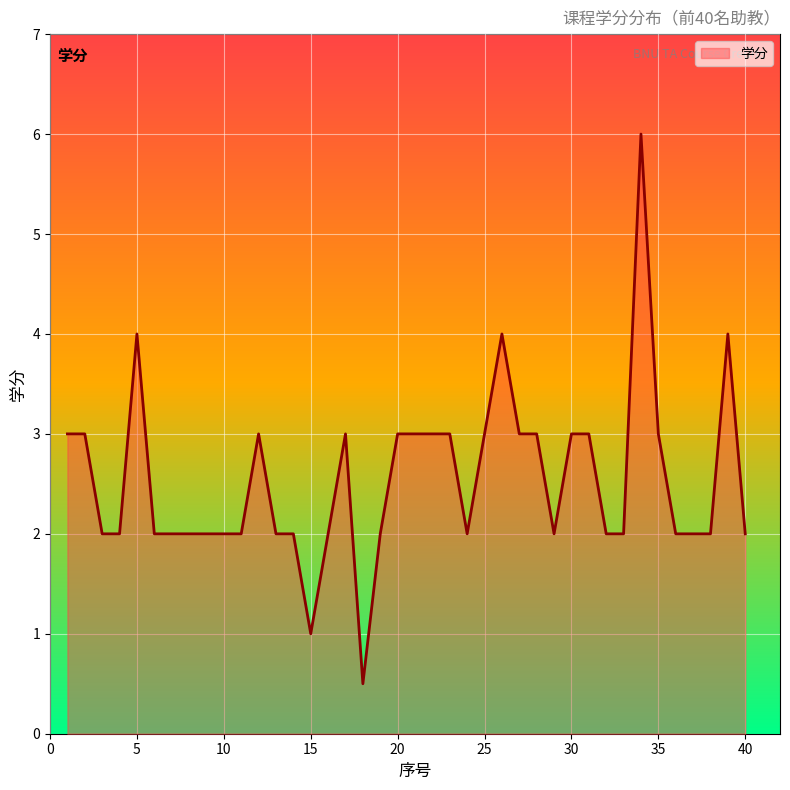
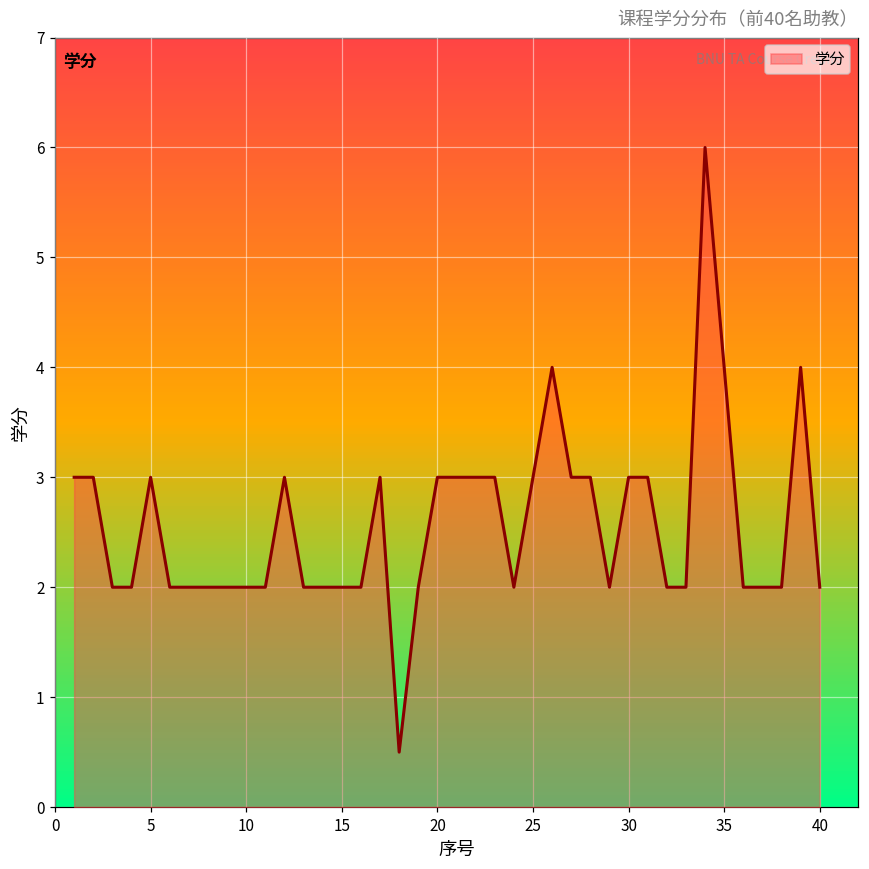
  {
-   "5": 4,
+   "5": 3,
    "10": 2,
-   "15": 1,
+   "15": 2,
    "20": 3,
    "25": 3,
    "30": 3,
-   "35": 3,
+   "35": 4,
    "40": 2
  }
